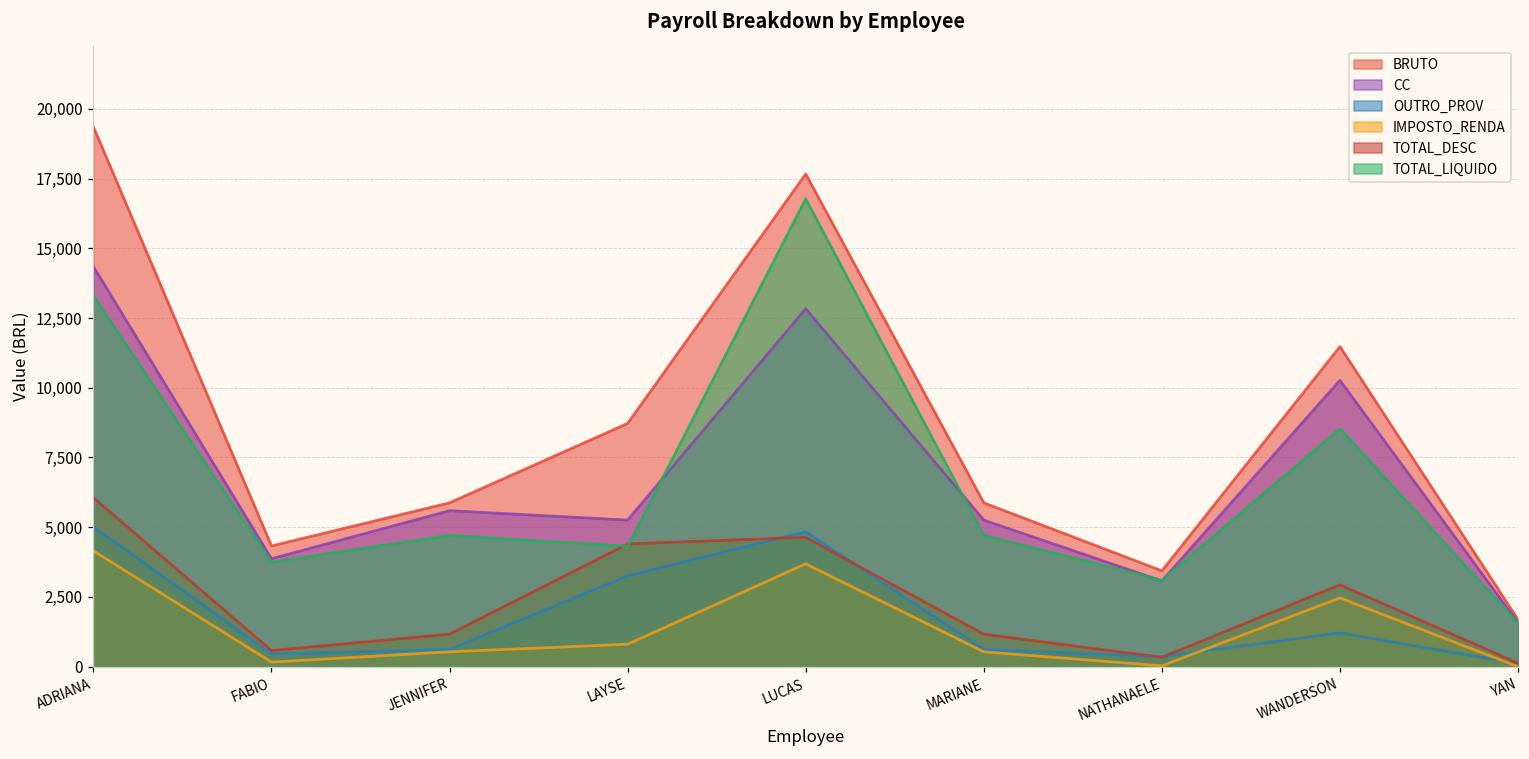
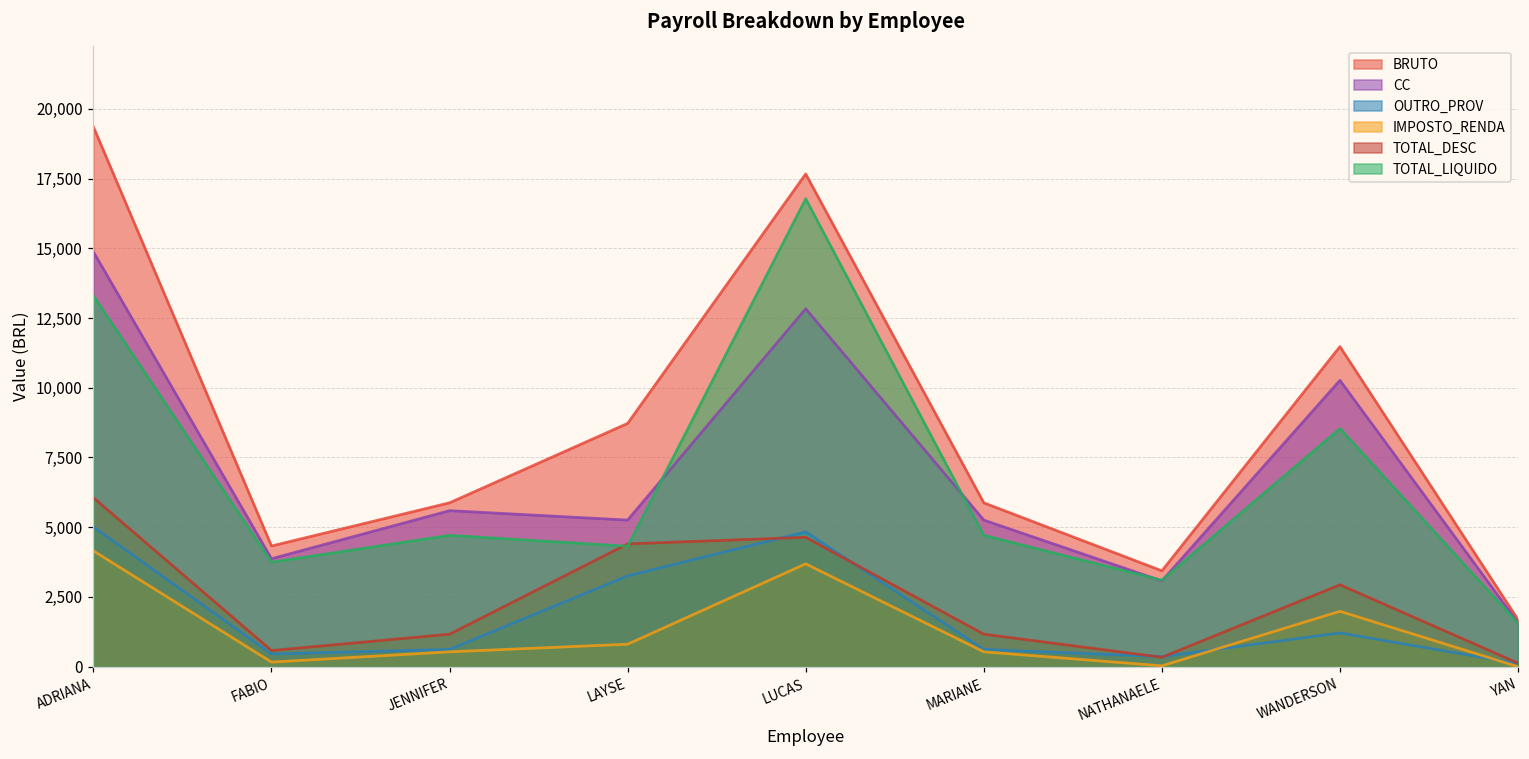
  {
    "CC": {
-     "ADRIANA": "14,300",
+     "ADRIANA": "14,900",
      "FABIO": "3,900",
      "JENNIFER": "5,600",
      "LAYSE": "5,300",
      "LUCAS": "12,800",
      "MARIANE": "5,300",
      "WANDERSON": "10,300"
    },
    "OUTRO_PROV": {
      "ADRIANA": "5,000",
      "FABIO": "500",
      "LAYSE": "3,300",
      "LUCAS": "4,800",
      "WANDERSON": "1,200"
    },
    "IMPOSTO_RENDA": {
      "ADRIANA": "4,200",
      "FABIO": "200",
      "LAYSE": "800",
      "LUCAS": "3,700",
      "NATHANAELE": "0",
-     "WANDERSON": "2,500",
+     "WANDERSON": "2,000",
      "YAN": "0"
    },
    "TOTAL_LIQUIDO": {
      "ADRIANA": "13,300",
      "FABIO": "3,700",
      "JENNIFER": "4,700",
      "LUCAS": "16,800",
      "MARIANE": "4,700",
      "WANDERSON": "8,500"
    }
  }
